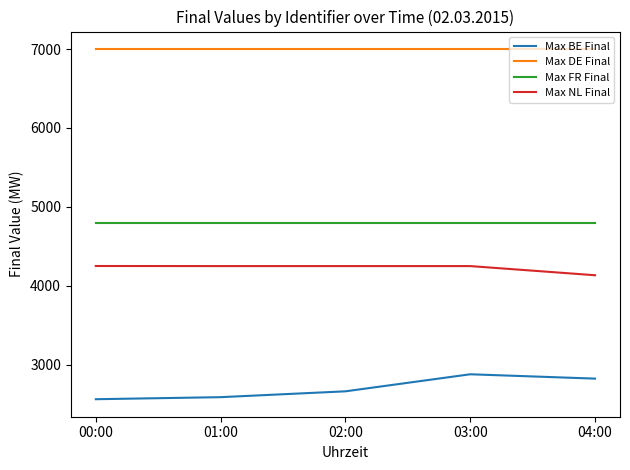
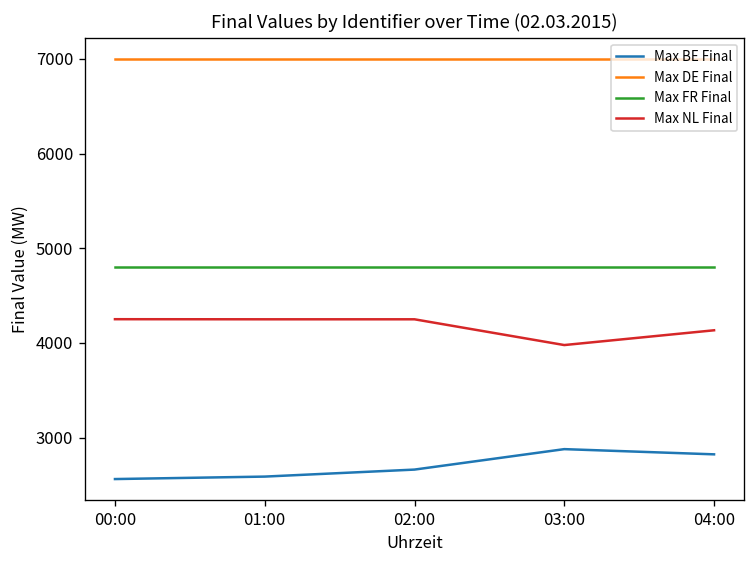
  {
    "Max BE Final": {
      "00:00": 2600,
      "01:00": 2600,
      "02:00": 2700,
      "03:00": 2900,
      "04:00": 2800
    },
    "Max DE Final": {
      "00:00": 7000,
      "01:00": 7000,
      "02:00": 7000,
      "03:00": 7000
    },
    "Max FR Final": {
      "00:00": 4800,
      "01:00": 4800,
      "02:00": 4800,
      "03:00": 4800,
      "04:00": 4800
    },
    "Max NL Final": {
      "00:00": 4300,
      "01:00": 4300,
      "02:00": 4300,
-     "03:00": 4300,
+     "03:00": 4000,
      "04:00": 4100
    }
  }
